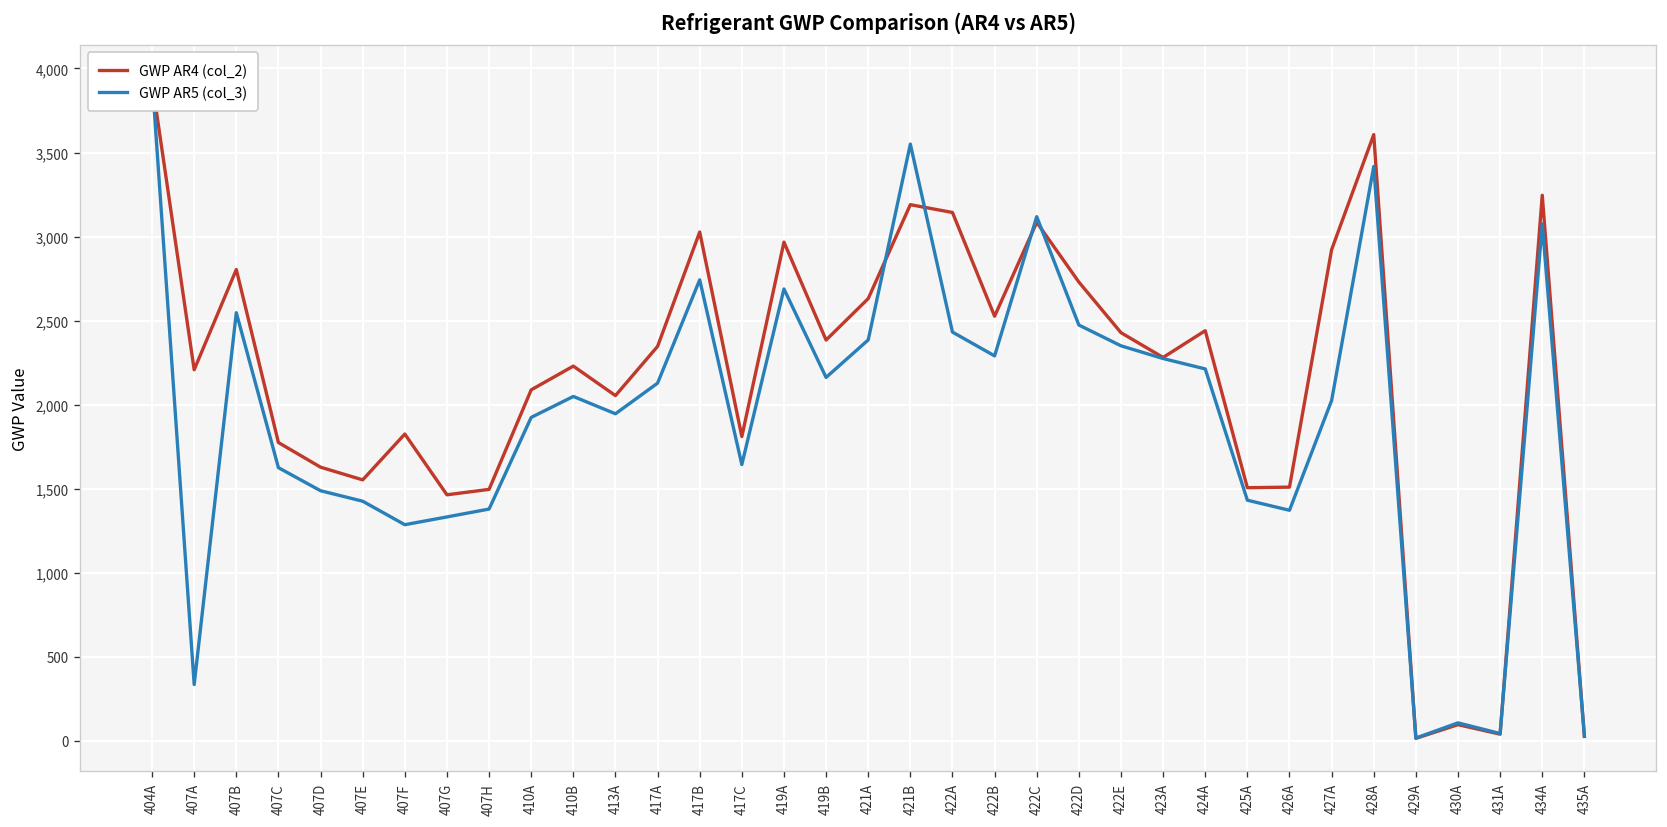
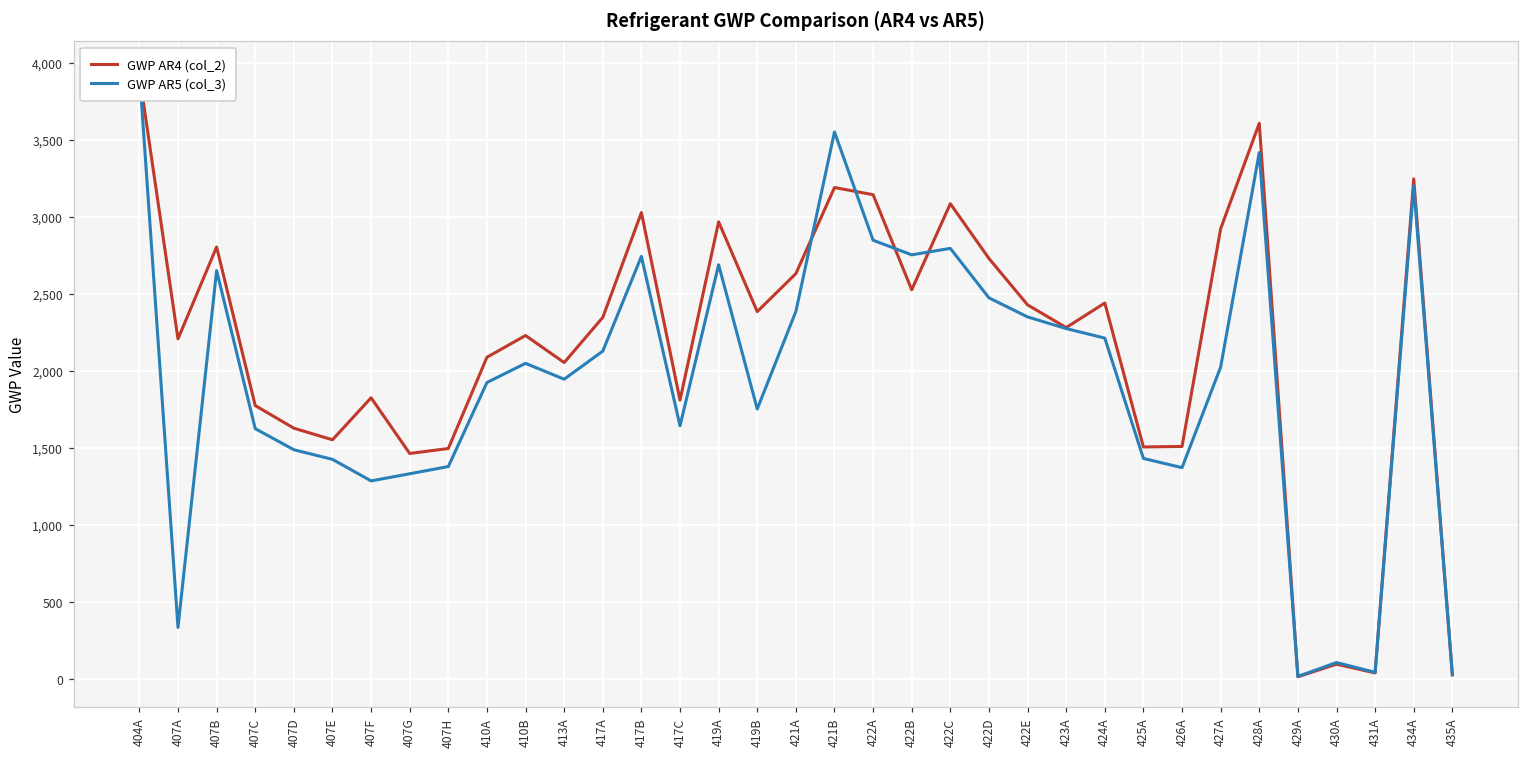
  {
    "GWP AR4 (col_2)": {
      "407A": "2,210",
      "407B": "2,800",
      "407C": "1,770",
      "407D": "1,630",
      "407E": "1,550",
      "407F": "1,820",
      "407G": "1,460",
      "407H": "1,500",
      "410A": "2,090",
      "410B": "2,230",
      "413A": "2,050",
      "417A": "2,350",
      "417B": "3,030",
      "417C": "1,810",
      "419A": "2,970",
      "419B": "2,380",
      "421A": "2,630",
      "421B": "3,190",
      "422A": "3,140",
      "422B": "2,530",
      "422C": "3,080",
      "422D": "2,730",
      "422E": "2,430",
      "424A": "2,440",
      "425A": "1,510",
      "426A": "1,510",
      "427A": "2,920",
      "428A": "3,610",
      "434A": "3,250"
    },
    "GWP AR5 (col_3)": {
      "407A": "330",
-     "407B": "2,550",
+     "407B": "2,650",
      "407C": "1,620",
      "407D": "1,490",
      "407E": "1,420",
      "407F": "1,280",
      "407G": "1,330",
      "407H": "1,380",
      "410A": "1,920",
      "410B": "2,050",
      "413A": "1,950",
      "417A": "2,130",
      "417B": "2,740",
      "417C": "1,640",
      "419A": "2,690",
-     "419B": "2,160",
+     "419B": "1,750",
      "421A": "2,380",
      "421B": "3,550",
-     "422A": "2,430",
-     "422B": "2,290",
-     "422C": "3,120",
+     "422A": "2,850",
+     "422B": "2,750",
+     "422C": "2,790",
      "422D": "2,470",
      "422E": "2,350",
      "424A": "2,210",
      "425A": "1,430",
      "426A": "1,370",
      "427A": "2,020",
      "428A": "3,420",
-     "434A": "3,080"
+     "434A": "3,200"
    }
  }
